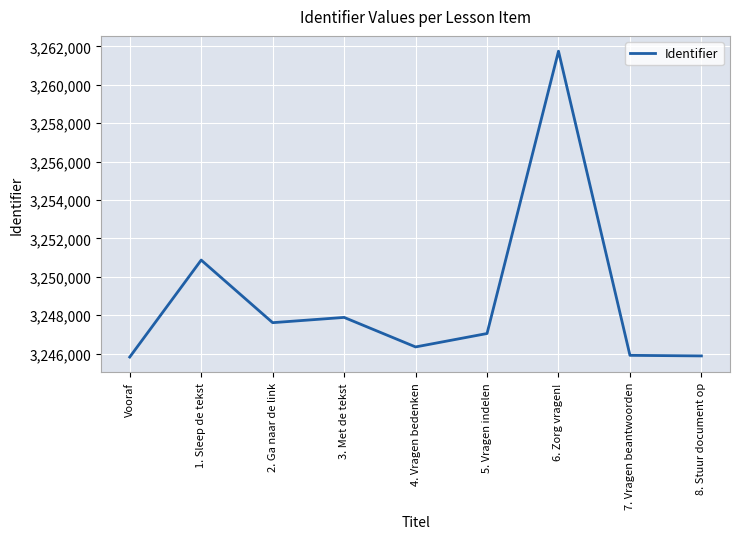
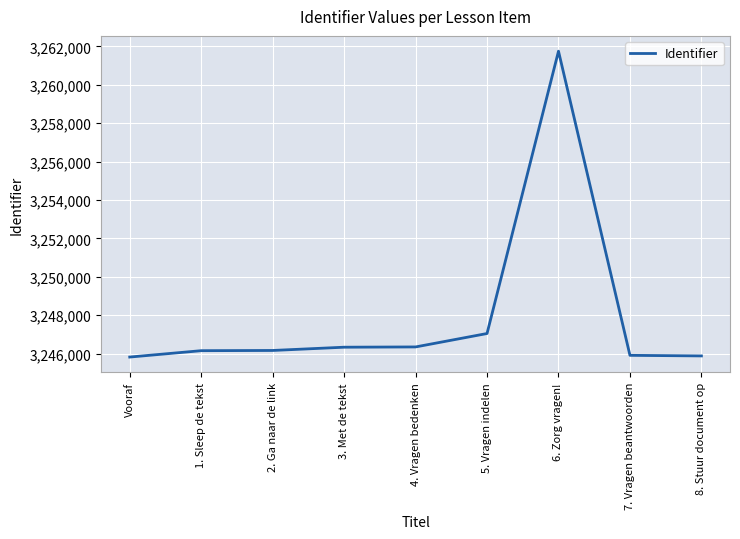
  {
    "Vooraf": "3,245,800",
-   "1. Sleep de tekst": "3,250,900",
-   "2. Ga naar de link": "3,247,600",
-   "3. Met de tekst": "3,247,900",
+   "1. Sleep de tekst": "3,246,100",
+   "2. Ga naar de link": "3,246,200",
+   "3. Met de tekst": "3,246,300",
    "4. Vragen bedenken": "3,246,300",
    "5. Vragen indelen": "3,247,000",
    "6. Zorg vragen!": "3,261,700",
    "7. Vragen beantwoorden": "3,245,900",
    "8. Stuur document op": "3,245,900"
  }
